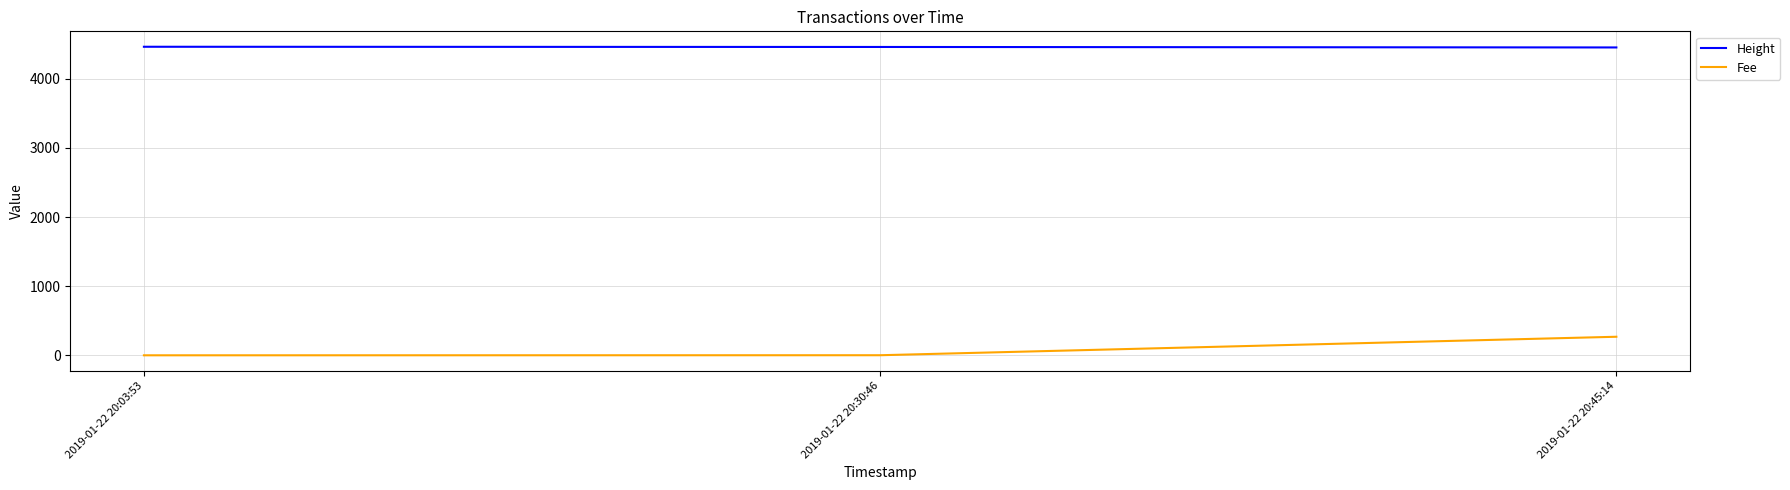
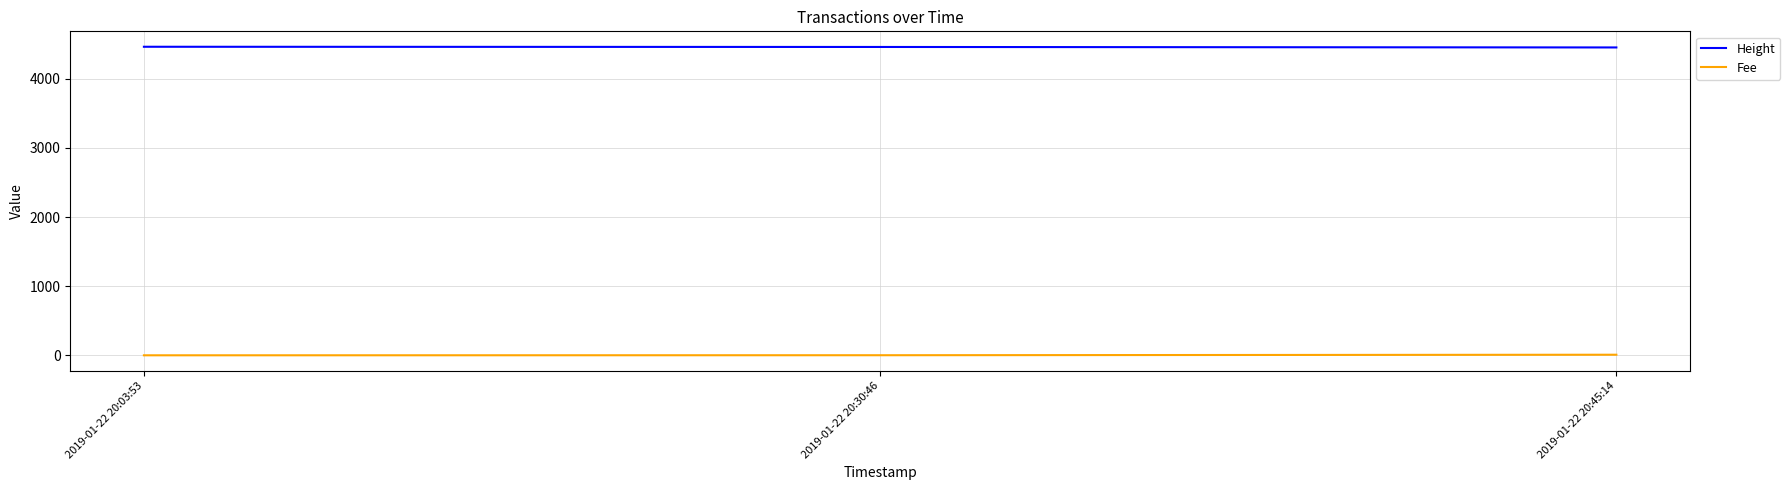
  {
    "Height": {
      "2019-01-22 20:03:53": 4500,
      "2019-01-22 20:30:46": 4500,
      "2019-01-22 20:45:14": 4500
    },
    "Fee": {
      "2019-01-22 20:03:53": 0,
      "2019-01-22 20:30:46": 0,
-     "2019-01-22 20:45:14": 300
+     "2019-01-22 20:45:14": 0
    }
  }
